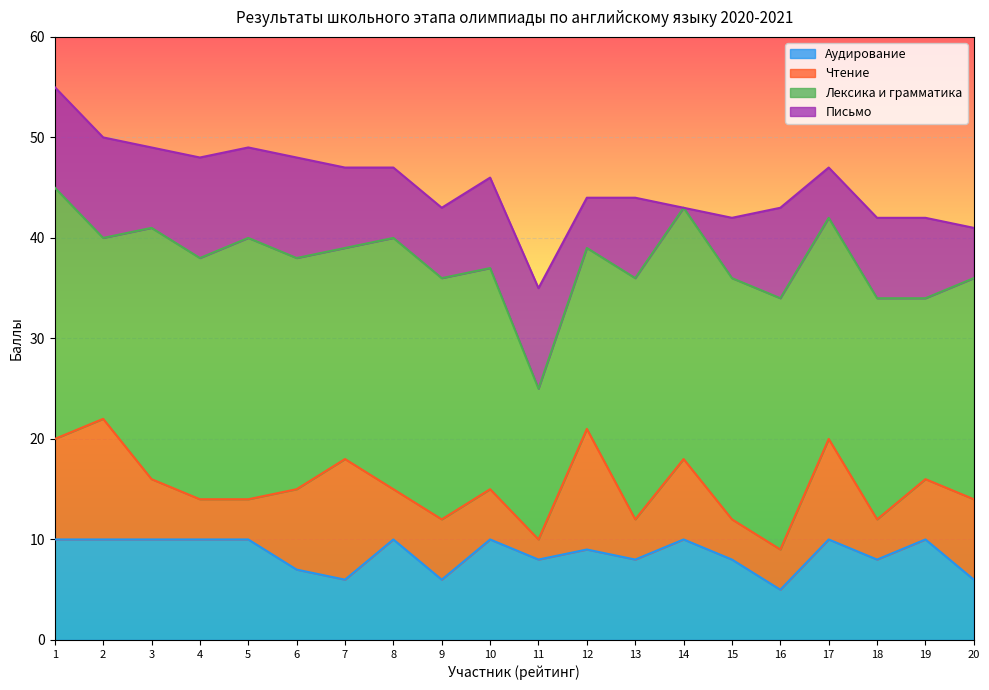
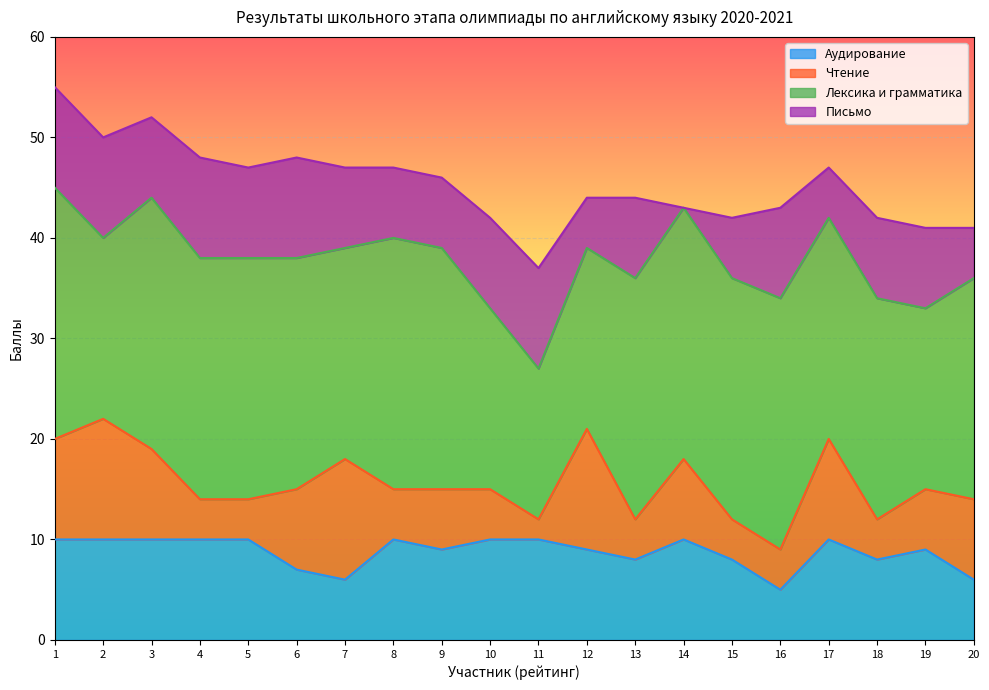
  {
    "Аудирование": {
      "1": 10,
      "2": 10,
      "3": 10,
      "4": 10,
      "5": 10,
      "6": 7,
      "7": 6,
      "8": 10,
-     "9": 6,
+     "9": 9,
      "10": 10,
-     "11": 8,
+     "11": 10,
      "12": 9,
      "13": 8,
      "14": 10,
      "15": 8,
      "16": 5,
      "17": 10,
      "18": 8,
-     "19": 10,
+     "19": 9,
      "20": 6
    },
    "Чтение": {
      "1": 10,
      "2": 12,
-     "3": 6,
+     "3": 9,
      "4": 4,
      "5": 4,
      "6": 8,
      "7": 12,
      "8": 5,
      "9": 6,
      "10": 5,
      "11": 2,
      "12": 12,
      "13": 4,
      "14": 8,
      "15": 4,
      "16": 4,
      "17": 10,
      "18": 4,
      "19": 6,
      "20": 8
    },
    "Лексика и грамматика": {
      "1": 25,
      "2": 18,
      "3": 25,
      "4": 24,
-     "5": 26,
+     "5": 24,
      "6": 23,
      "7": 21,
      "8": 25,
      "9": 24,
-     "10": 22,
+     "10": 18,
      "11": 15,
      "12": 18,
      "13": 24,
      "15": 24,
      "16": 25,
      "17": 22,
      "18": 22,
      "19": 18,
      "20": 22
    },
    "Письмо": {
      "1": 10,
      "2": 10,
      "3": 8,
      "4": 10,
      "5": 9,
      "6": 10,
      "7": 8,
      "8": 7,
      "9": 7,
      "10": 9,
      "11": 10,
      "12": 5,
      "13": 8,
      "15": 6,
      "16": 9,
      "17": 5,
      "18": 8,
      "19": 8,
      "20": 5
    }
  }
